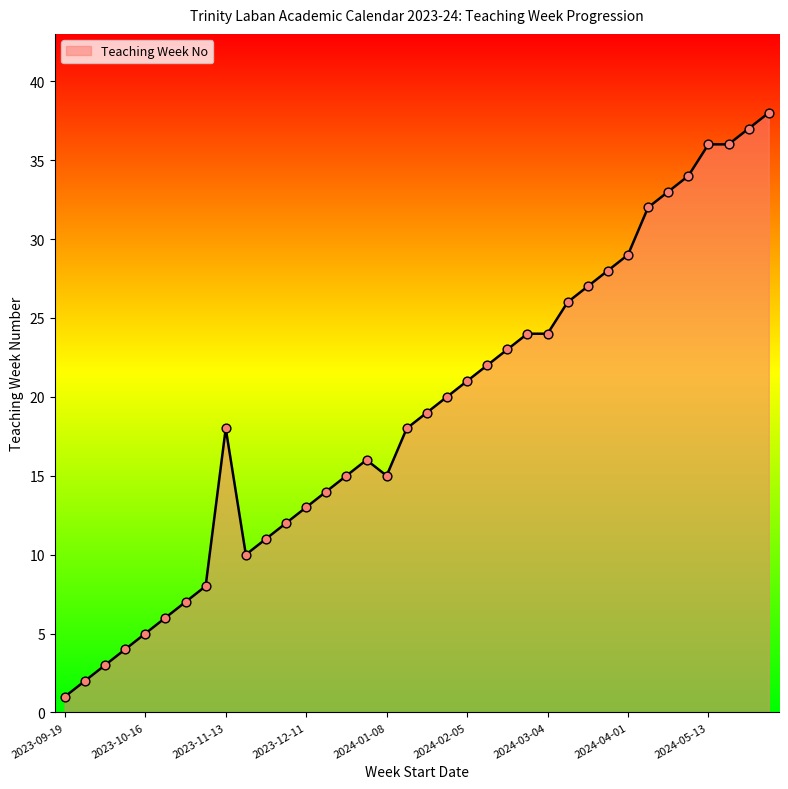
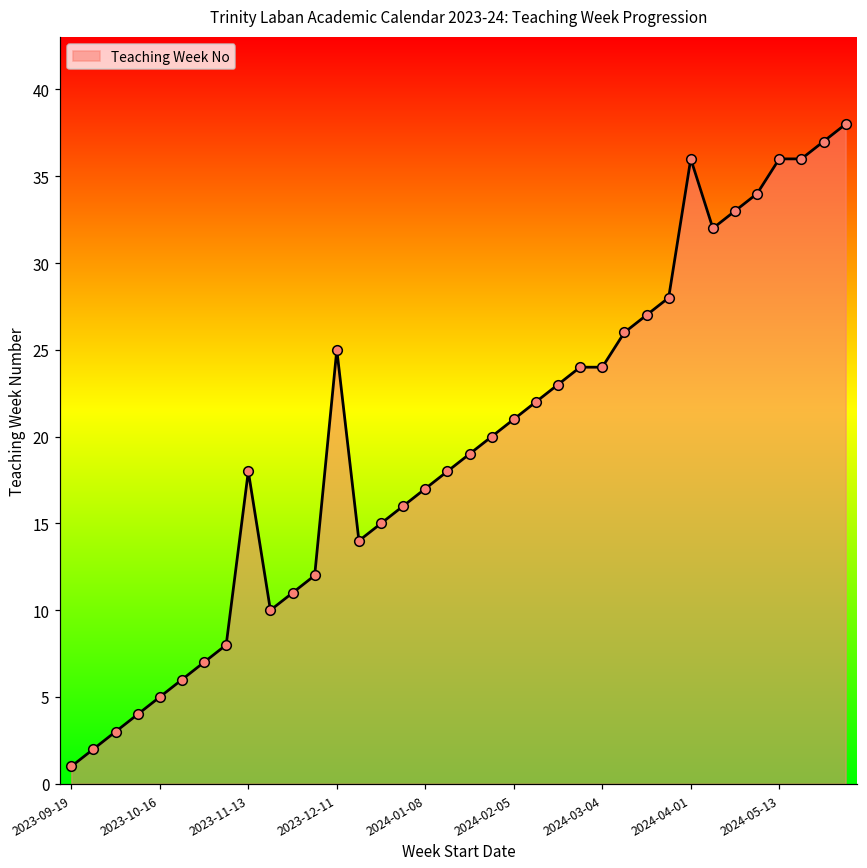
  {
    "2023-09-19": 1,
    "2023-10-16": 5,
    "2023-11-13": 18,
-   "2023-12-11": 13,
-   "2024-01-08": 15,
+   "2023-12-11": 25,
+   "2024-01-08": 17,
    "2024-02-05": 21,
    "2024-03-04": 24,
-   "2024-04-01": 29,
+   "2024-04-01": 36,
    "2024-05-13": 36
  }
